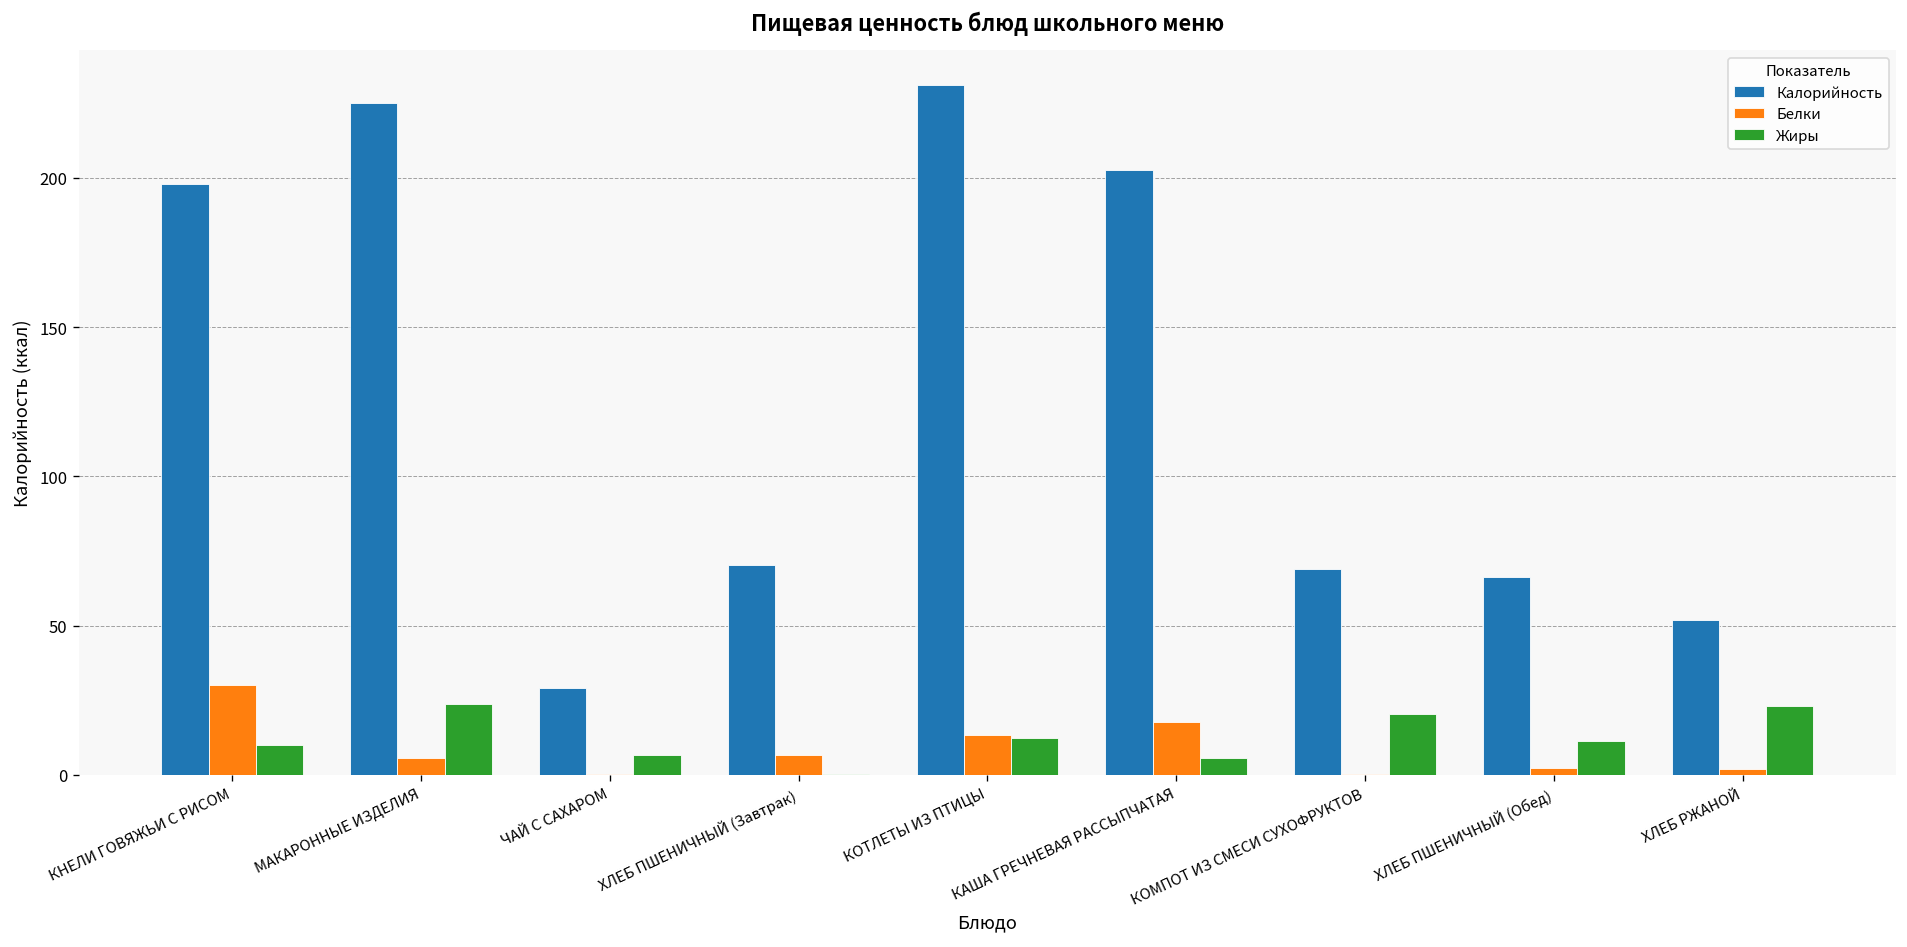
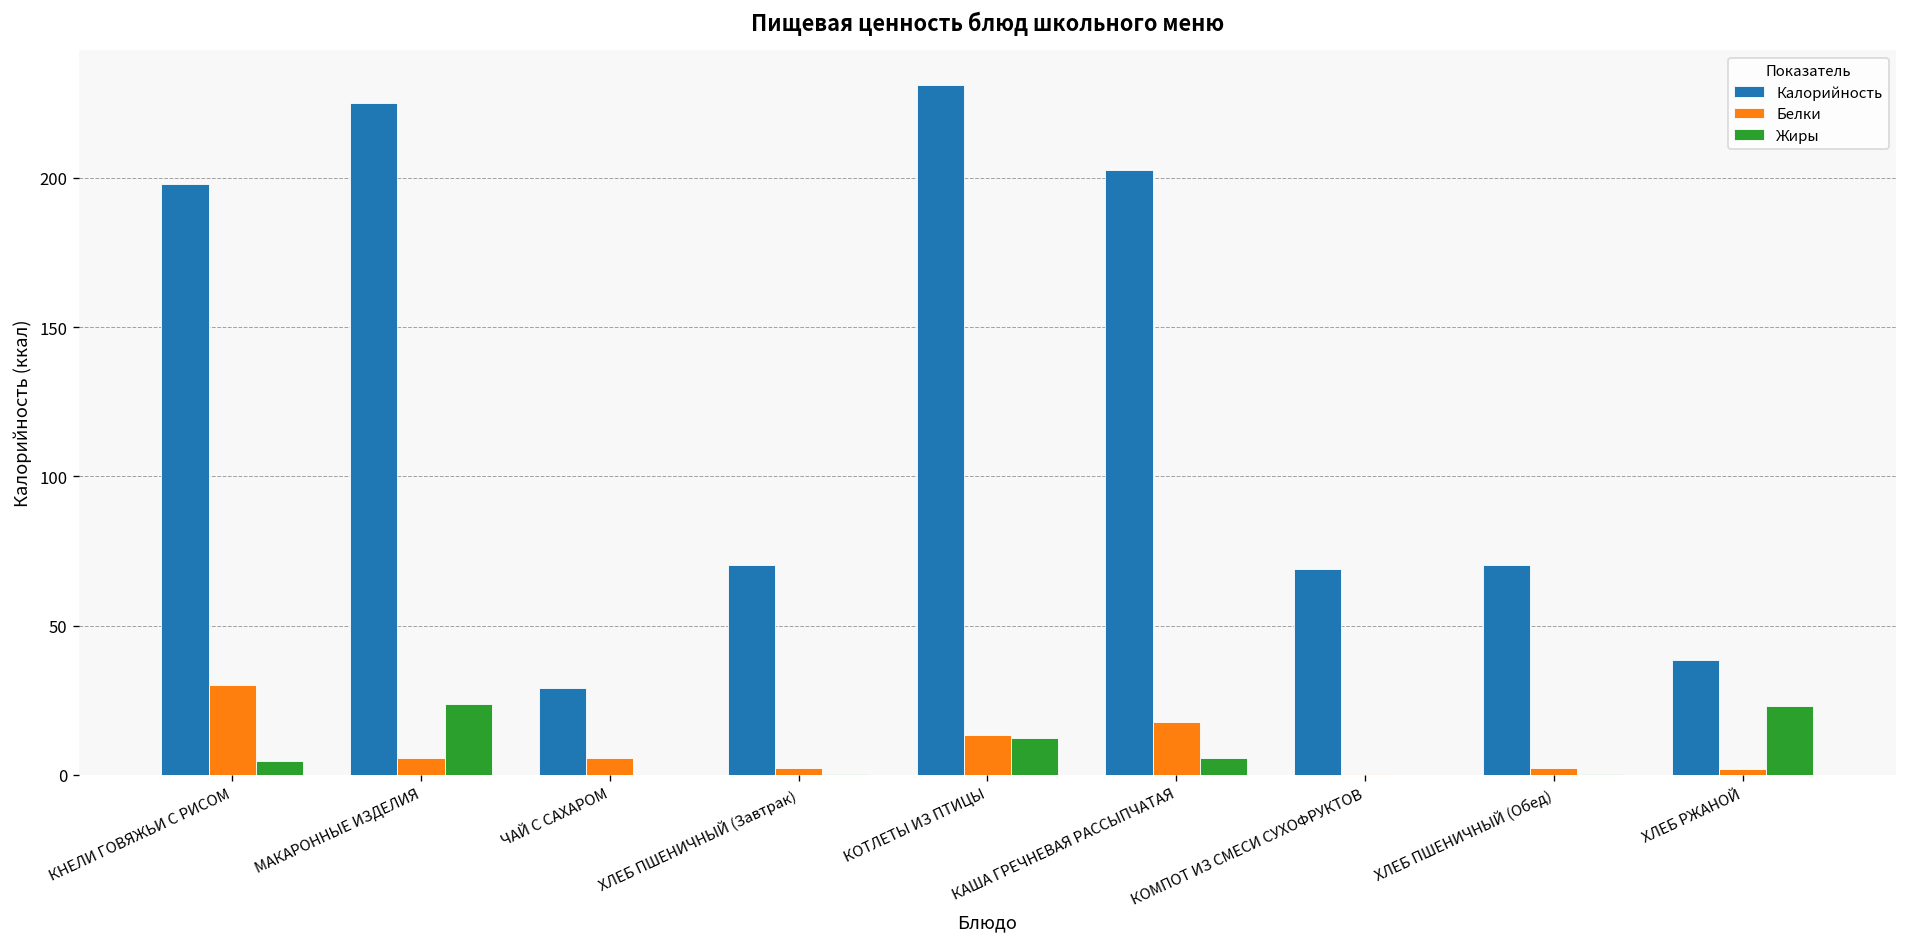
  {
    "Калорийность": {
      "КНЕЛИ ГОВЯЖЬИ С РИСОМ": 198,
      "МАКАРОННЫЕ ИЗДЕЛИЯ": 225,
      "ЧАЙ С САХАРОМ": 29,
      "ХЛЕБ ПШЕНИЧНЫЙ (Завтрак)": 70,
      "КОТЛЕТЫ ИЗ ПТИЦЫ": 231,
      "КАША ГРЕЧНЕВАЯ РАССЫПЧАТАЯ": 203,
      "КОМПОТ ИЗ СМЕСИ СУХОФРУКТОВ": 69,
-     "ХЛЕБ ПШЕНИЧНЫЙ (Обед)": 66,
-     "ХЛЕБ РЖАНОЙ": 52
+     "ХЛЕБ ПШЕНИЧНЫЙ (Обед)": 70,
+     "ХЛЕБ РЖАНОЙ": 39
    },
    "Белки": {
      "КНЕЛИ ГОВЯЖЬИ С РИСОМ": 30,
      "МАКАРОННЫЕ ИЗДЕЛИЯ": 6,
-     "ЧАЙ С САХАРОМ": 0,
-     "ХЛЕБ ПШЕНИЧНЫЙ (Завтрак)": 7,
+     "ЧАЙ С САХАРОМ": 6,
+     "ХЛЕБ ПШЕНИЧНЫЙ (Завтрак)": 2,
      "КОТЛЕТЫ ИЗ ПТИЦЫ": 13,
      "КАША ГРЕЧНЕВАЯ РАССЫПЧАТАЯ": 18,
      "ХЛЕБ ПШЕНИЧНЫЙ (Обед)": 2,
      "ХЛЕБ РЖАНОЙ": 2
    },
    "Жиры": {
-     "КНЕЛИ ГОВЯЖЬИ С РИСОМ": 10,
+     "КНЕЛИ ГОВЯЖЬИ С РИСОМ": 5,
      "МАКАРОННЫЕ ИЗДЕЛИЯ": 24,
-     "ЧАЙ С САХАРОМ": 7,
+     "ЧАЙ С САХАРОМ": 0,
      "КОТЛЕТЫ ИЗ ПТИЦЫ": 13,
      "КАША ГРЕЧНЕВАЯ РАССЫПЧАТАЯ": 6,
-     "КОМПОТ ИЗ СМЕСИ СУХОФРУКТОВ": 20,
-     "ХЛЕБ ПШЕНИЧНЫЙ (Обед)": 12,
+     "КОМПОТ ИЗ СМЕСИ СУХОФРУКТОВ": 0,
+     "ХЛЕБ ПШЕНИЧНЫЙ (Обед)": 0,
      "ХЛЕБ РЖАНОЙ": 23
    }
  }
